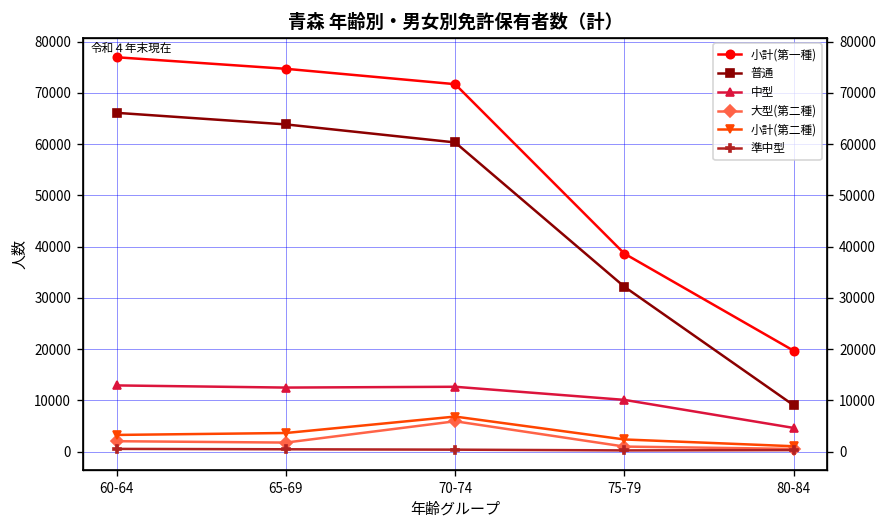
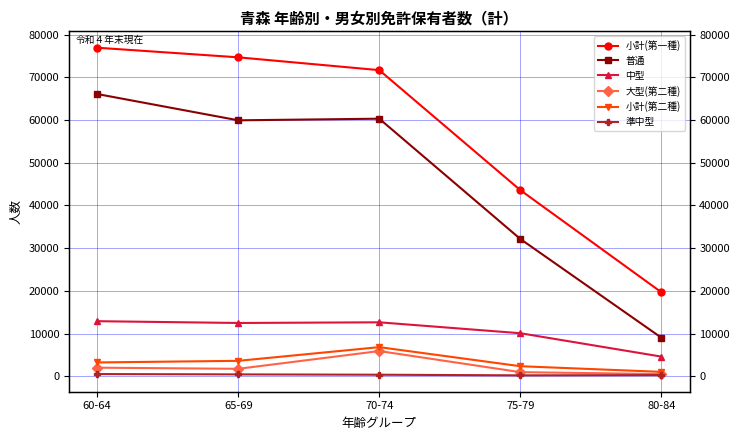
  {
    "小計(第一種)": {
      "60-64": 77000,
      "65-69": 75000,
      "70-74": 72000,
-     "75-79": 39000,
+     "75-79": 44000,
      "80-84": 20000
    },
    "普通": {
      "60-64": 66000,
-     "65-69": 64000,
+     "65-69": 60000,
      "70-74": 60000,
      "75-79": 32000,
      "80-84": 9000
    },
    "大型(第二種)": {
      "60-64": 2000,
      "65-69": 2000,
      "70-74": 6000,
      "75-79": 1000
    },
    "小計(第二種)": {
      "60-64": 3000,
      "65-69": 4000,
      "70-74": 7000,
      "75-79": 2000
    }
  }
